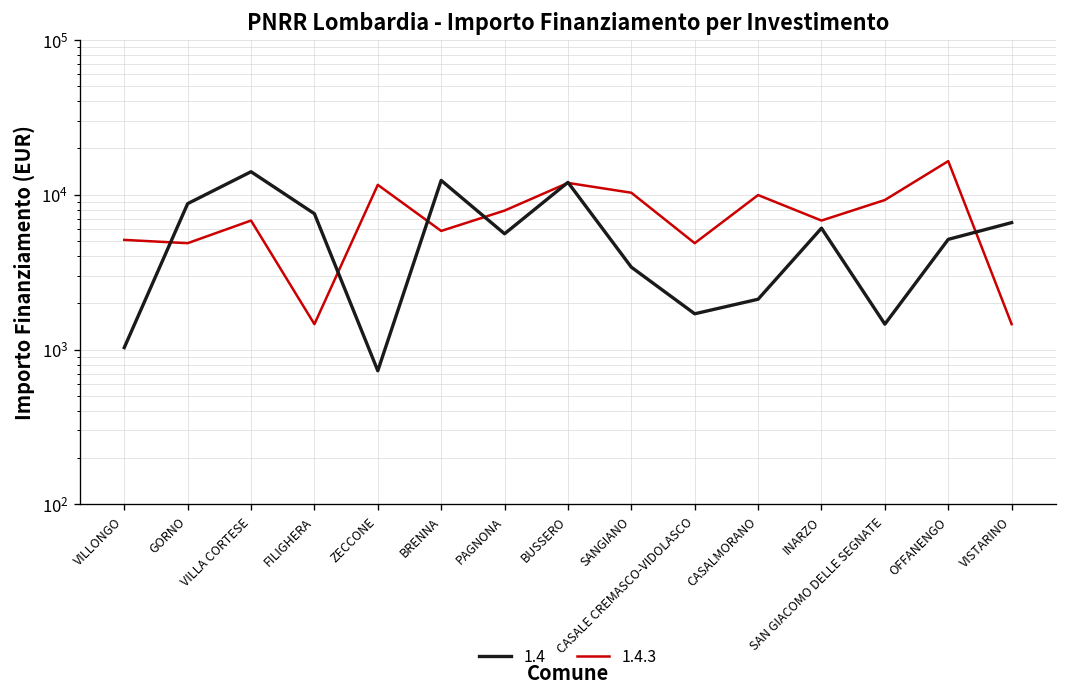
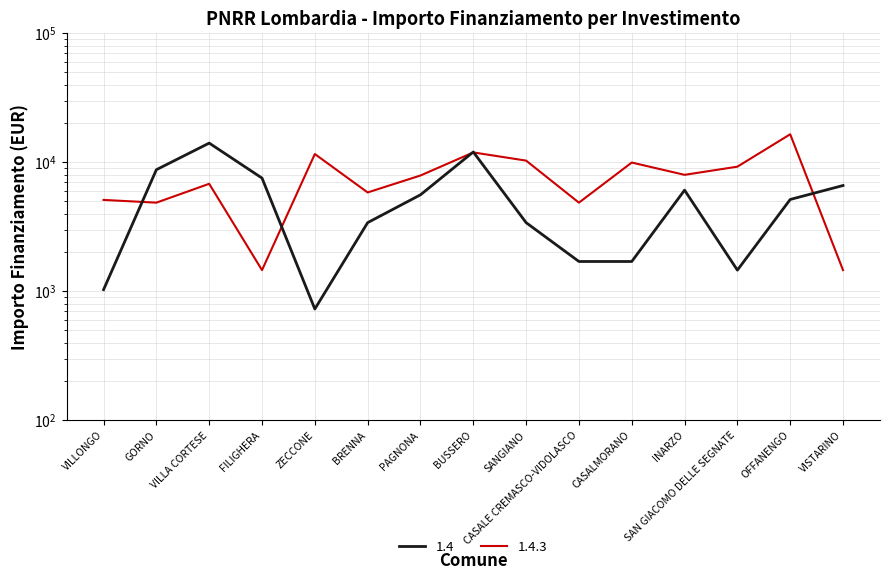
  {
    "1.4": {
      "VILLONGO": 1000,
      "GORNO": 9000,
      "VILLA CORTESE": 14000,
      "FILIGHERA": 8000,
      "ZECCONE": 700,
-     "BRENNA": 12000,
+     "BRENNA": 3400,
      "PAGNONA": 5600,
      "SANGIANO": 3400,
      "CASALE CREMASCO-VIDOLASCO": 1700,
-     "CASALMORANO": 2100,
+     "CASALMORANO": 1700,
      "INARZO": 6000,
      "SAN GIACOMO DELLE SEGNATE": 1500,
      "OFFANENGO": 5100,
      "VISTARINO": 7000
    },
    "1.4.3": {
      "VILLONGO": 5100,
      "GORNO": 4900,
      "VILLA CORTESE": 7000,
      "FILIGHERA": 1500,
      "ZECCONE": 12000,
      "BRENNA": 6000,
      "PAGNONA": 8000,
      "SANGIANO": 10000,
      "CASALE CREMASCO-VIDOLASCO": 4900,
      "CASALMORANO": 10000,
-     "INARZO": 7000,
+     "INARZO": 8000,
      "SAN GIACOMO DELLE SEGNATE": 9000,
      "OFFANENGO": 16000,
      "VISTARINO": 1500
    }
  }
